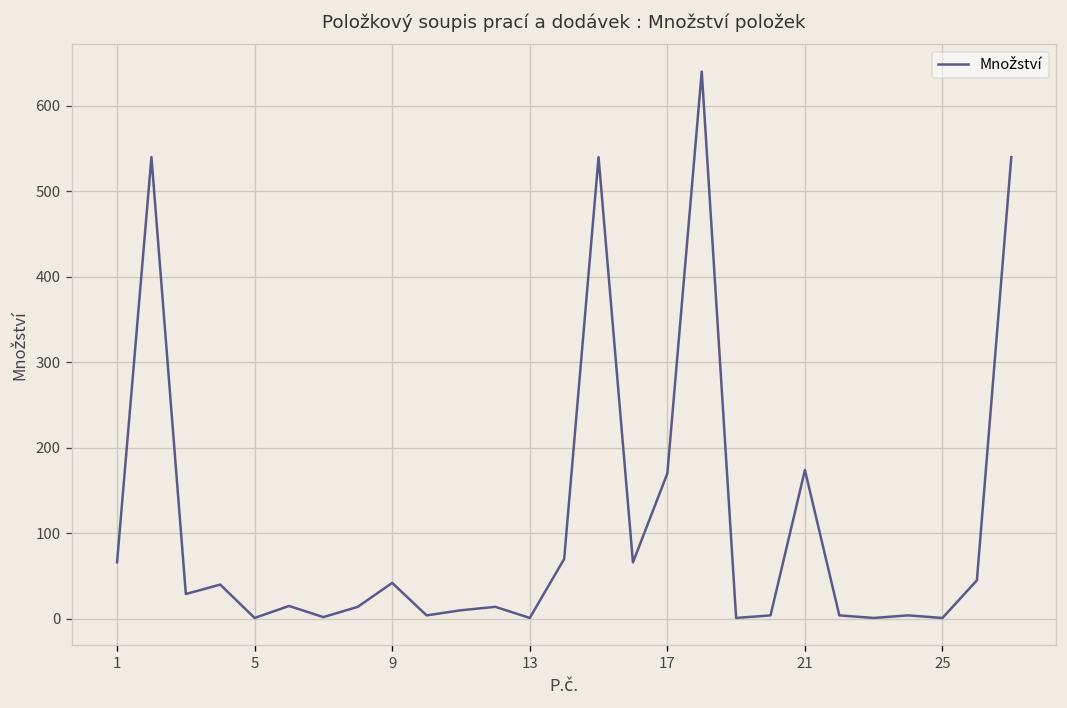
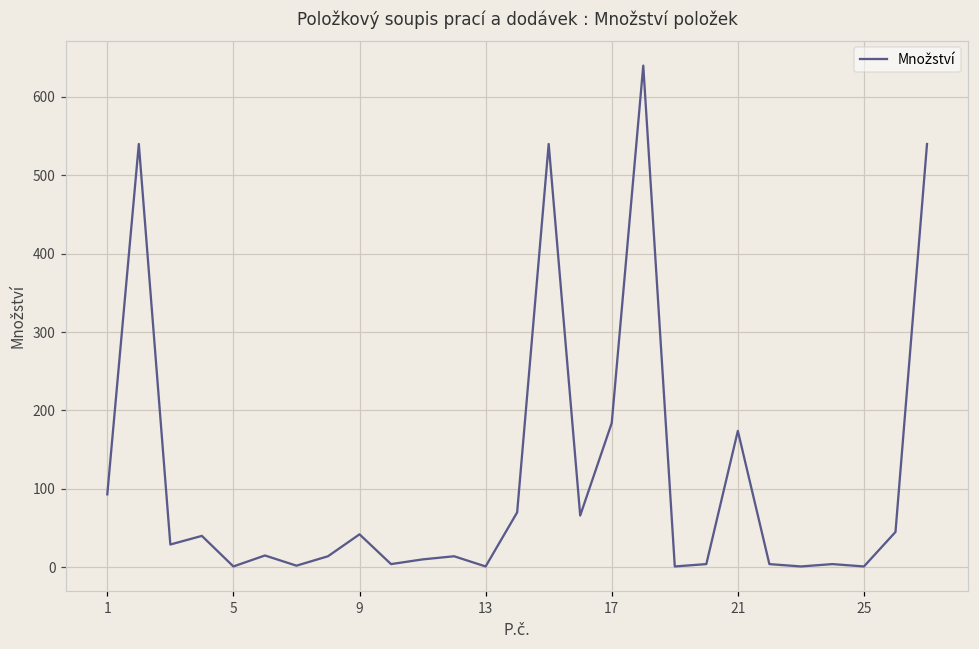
  {
-   "1": 70,
+   "1": 90,
    "5": 0,
    "9": 40,
    "13": 0,
-   "17": 170,
+   "17": 180,
    "21": 170,
    "25": 0
  }
